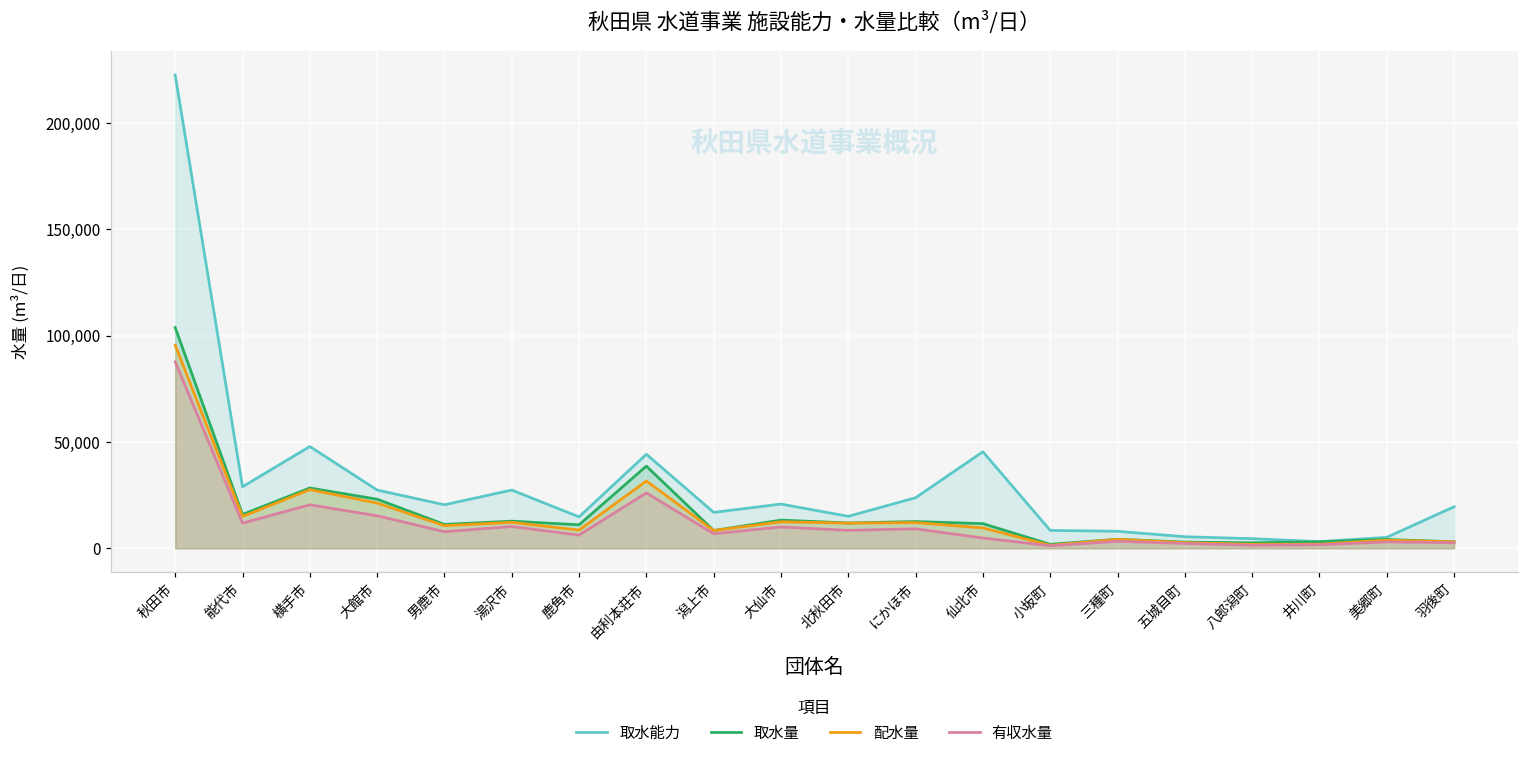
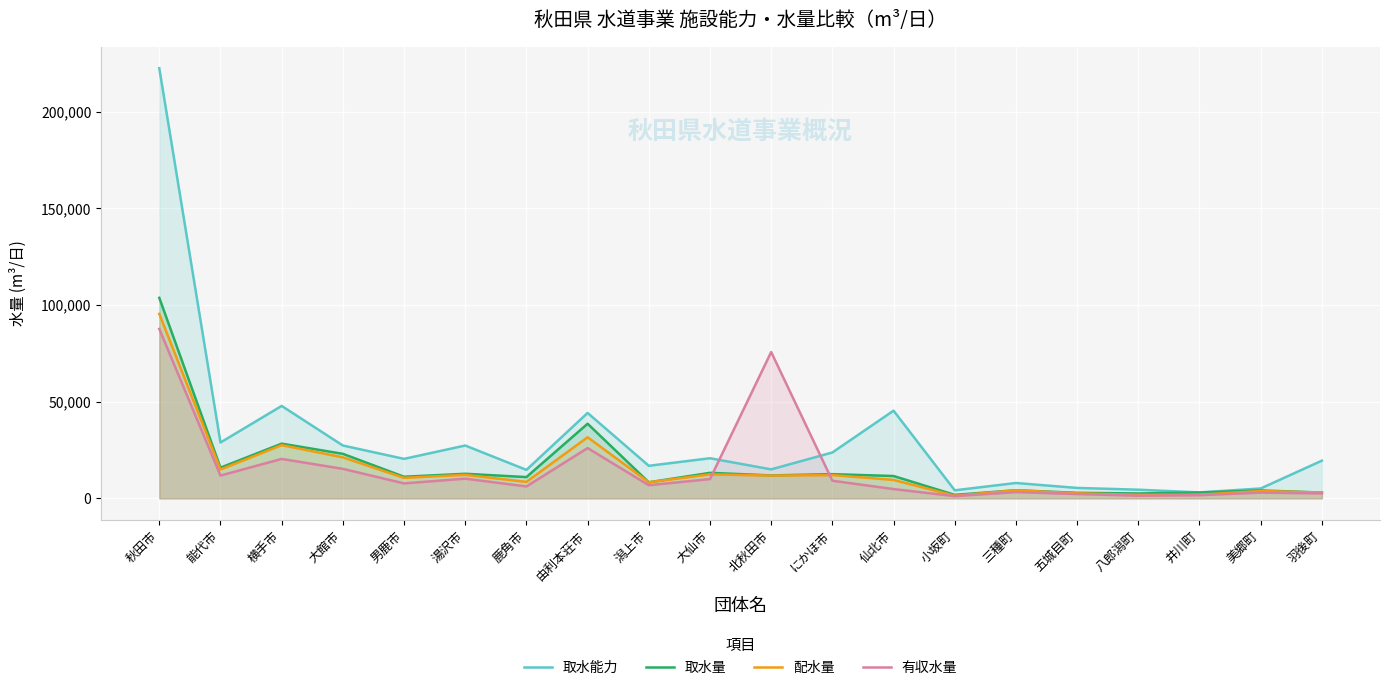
  {
    "取水能力": {
      "秋田市": "223,000",
      "能代市": "29,000",
      "横手市": "48,000",
      "大館市": "27,000",
      "男鹿市": "20,000",
      "湯沢市": "27,000",
      "鹿角市": "15,000",
      "由利本荘市": "44,000",
      "潟上市": "17,000",
      "大仙市": "21,000",
      "北秋田市": "15,000",
      "にかほ市": "24,000",
      "仙北市": "45,000",
-     "小坂町": "8,000",
+     "小坂町": "4,000",
      "三種町": "8,000",
      "五城目町": "5,000",
      "八郎潟町": "5,000",
      "羽後町": "20,000"
    },
    "取水量": {
      "秋田市": "104,000",
      "大館市": "23,000",
      "鹿角市": "11,000",
      "由利本荘市": "39,000",
      "仙北市": "12,000"
    },
    "配水量": {
      "秋田市": "95,000",
      "大館市": "21,000",
      "鹿角市": "9,000",
      "由利本荘市": "32,000",
      "仙北市": "10,000"
    },
    "有収水量": {
      "秋田市": "88,000",
      "能代市": "12,000",
      "横手市": "20,000",
      "大館市": "15,000",
      "男鹿市": "8,000",
      "湯沢市": "10,000",
      "鹿角市": "6,000",
      "由利本荘市": "26,000",
      "潟上市": "7,000",
      "大仙市": "10,000",
-     "北秋田市": "8,000",
+     "北秋田市": "76,000",
      "にかほ市": "9,000",
      "仙北市": "5,000"
    }
  }
